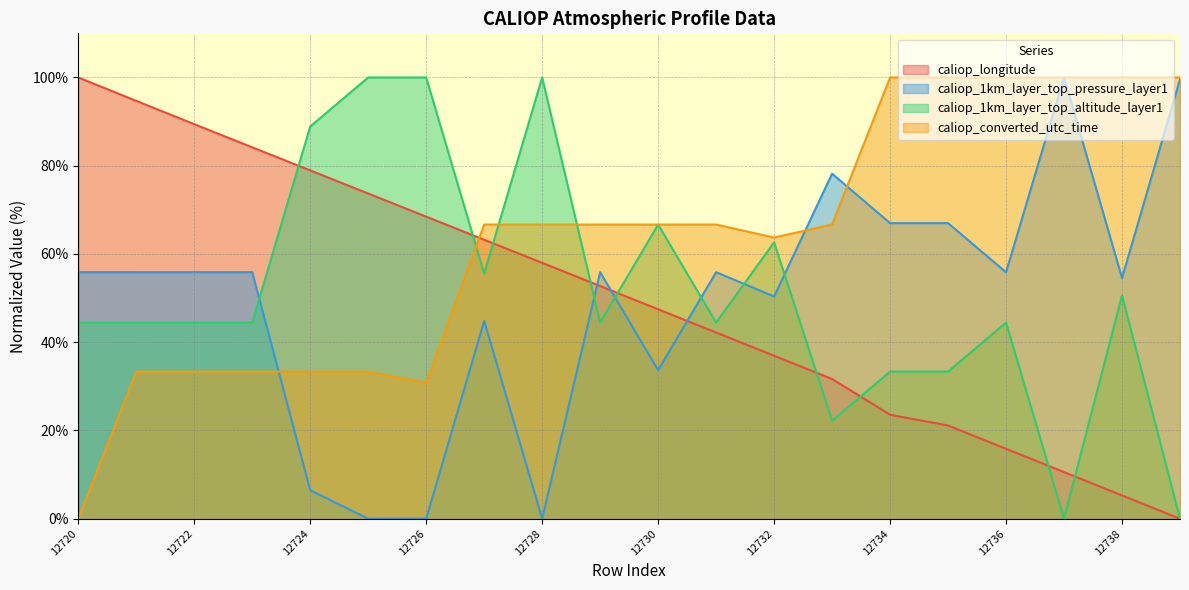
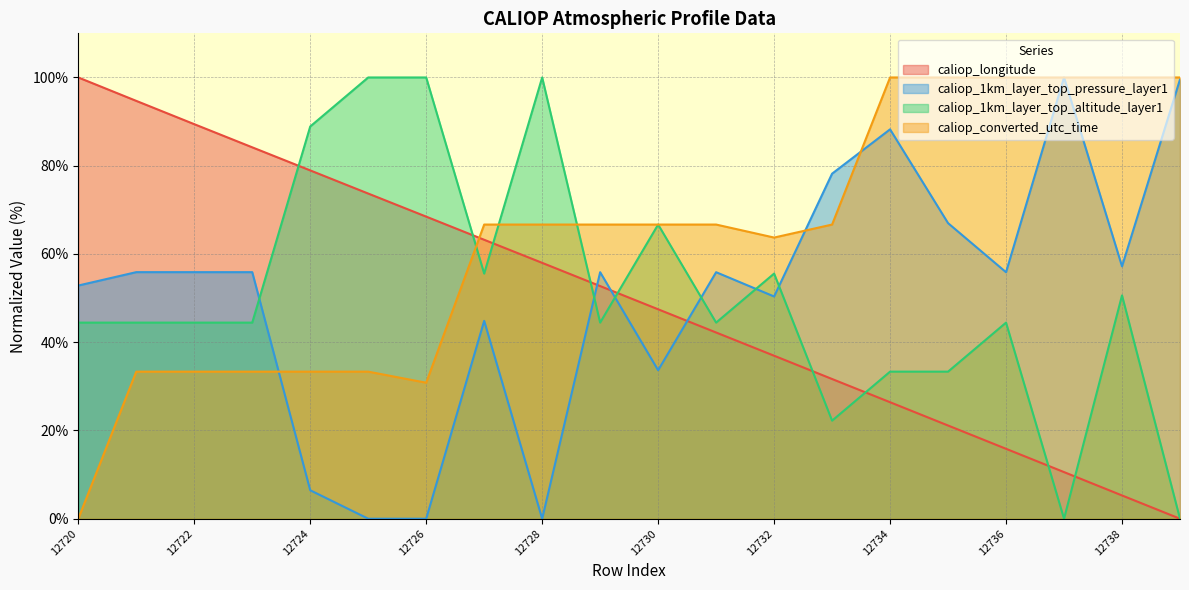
  {
    "caliop_longitude": {
      "12720": "100%",
      "12722": "89%",
      "12724": "79%",
      "12726": "68%",
      "12728": "58%",
      "12730": "47%",
      "12732": "37%",
-     "12734": "24%",
+     "12734": "26%",
      "12736": "16%",
      "12738": "5%"
    },
    "caliop_1km_layer_top_pressure_layer1": {
-     "12720": "56%",
+     "12720": "53%",
      "12722": "56%",
      "12724": "6%",
      "12726": "0%",
      "12728": "0%",
      "12730": "34%",
      "12732": "50%",
-     "12734": "67%",
+     "12734": "88%",
      "12736": "56%",
-     "12738": "55%"
+     "12738": "57%"
    },
    "caliop_1km_layer_top_altitude_layer1": {
      "12720": "44%",
      "12722": "44%",
      "12724": "89%",
      "12726": "100%",
      "12728": "100%",
-     "12732": "63%",
+     "12732": "56%",
      "12734": "33%",
      "12736": "44%",
      "12738": "51%"
    },
    "caliop_converted_utc_time": {
      "12720": "0%",
      "12722": "33%",
      "12724": "33%",
      "12726": "31%",
      "12728": "67%",
      "12732": "64%",
      "12734": "100%"
    }
  }
